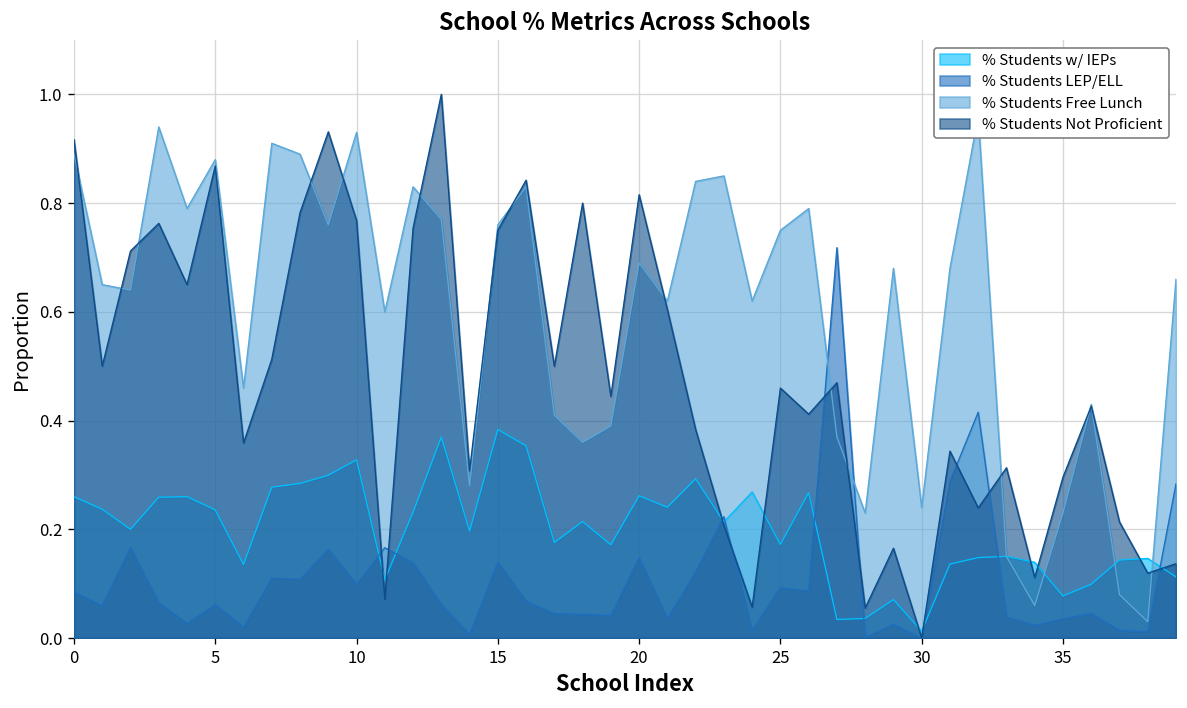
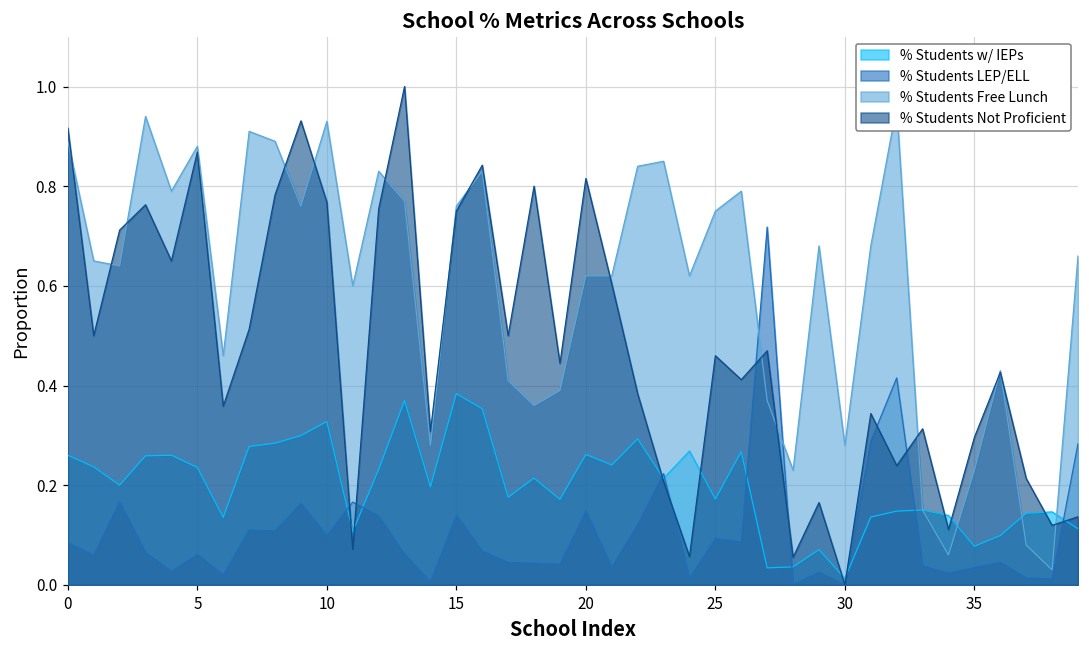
  {
    "% Students w/ IEPs": {
      "0": 0.26,
      "5": 0.24,
      "10": 0.33,
      "15": 0.38,
      "20": 0.26,
      "25": 0.17,
      "30": 0.01,
      "35": 0.08
    },
    "% Students Free Lunch": {
      "0": 0.89,
      "5": 0.88,
      "10": 0.93,
      "15": 0.76,
-     "20": 0.69,
+     "20": 0.62,
      "25": 0.75,
-     "30": 0.24,
+     "30": 0.28,
      "35": 0.23
    }
  }
